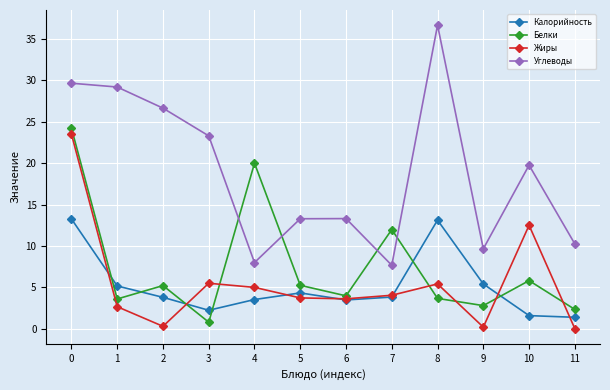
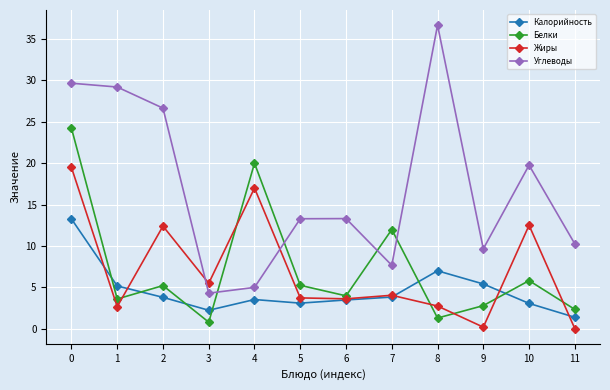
  {
    "Калорийность": {
      "0": 13,
      "1": 5,
      "2": 4,
      "3": 2,
      "4": 4,
-     "5": 4,
-     "8": 13,
+     "5": 3,
+     "8": 7,
      "9": 5,
-     "10": 2,
+     "10": 3,
      "11": 1
    },
    "Белки": {
      "0": 24,
      "1": 4,
      "2": 5,
      "3": 1,
      "4": 20,
      "5": 5,
      "6": 4,
      "7": 12,
-     "8": 4,
+     "8": 1,
      "9": 3,
      "10": 6,
      "11": 2
    },
    "Жиры": {
-     "0": 24,
+     "0": 19,
      "1": 3,
-     "2": 0,
+     "2": 12,
      "3": 6,
-     "4": 5,
+     "4": 17,
      "5": 4,
-     "8": 5,
+     "8": 3,
      "9": 0,
      "10": 13,
      "11": 0
    },
    "Углеводы": {
      "0": 30,
      "1": 29,
      "2": 27,
-     "3": 23,
-     "4": 8,
+     "3": 4,
+     "4": 5,
      "5": 13,
      "6": 13,
      "7": 8,
      "8": 37,
      "9": 10,
      "10": 20,
      "11": 10
    }
  }
